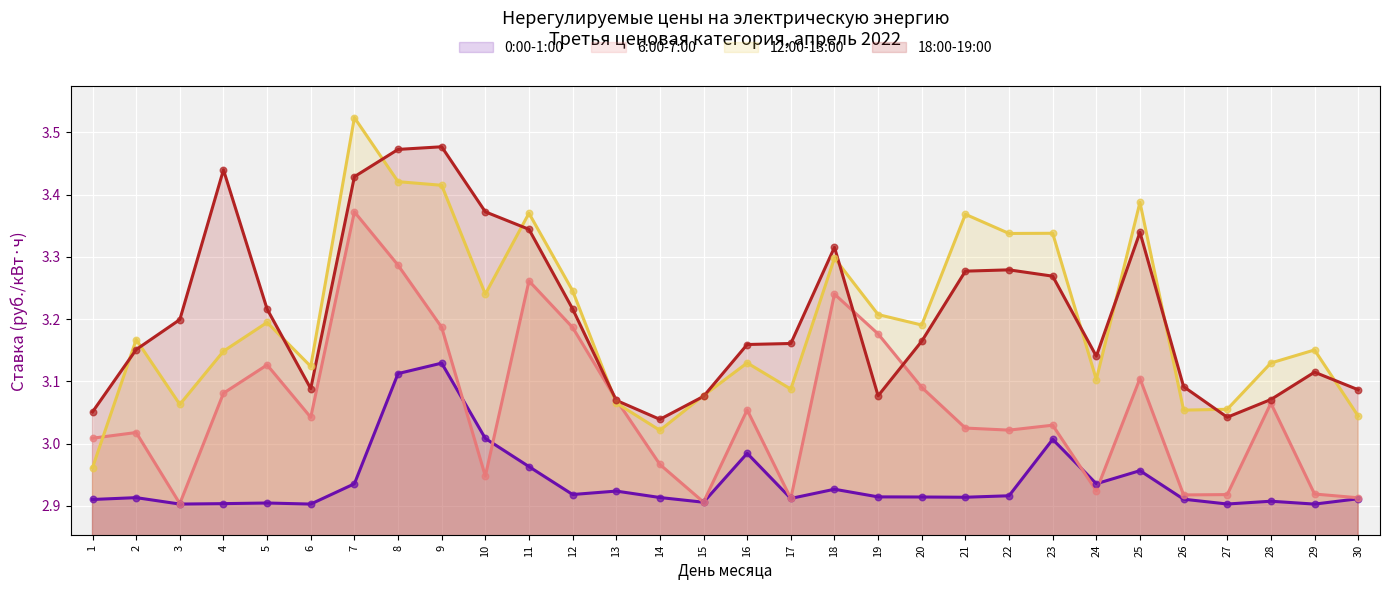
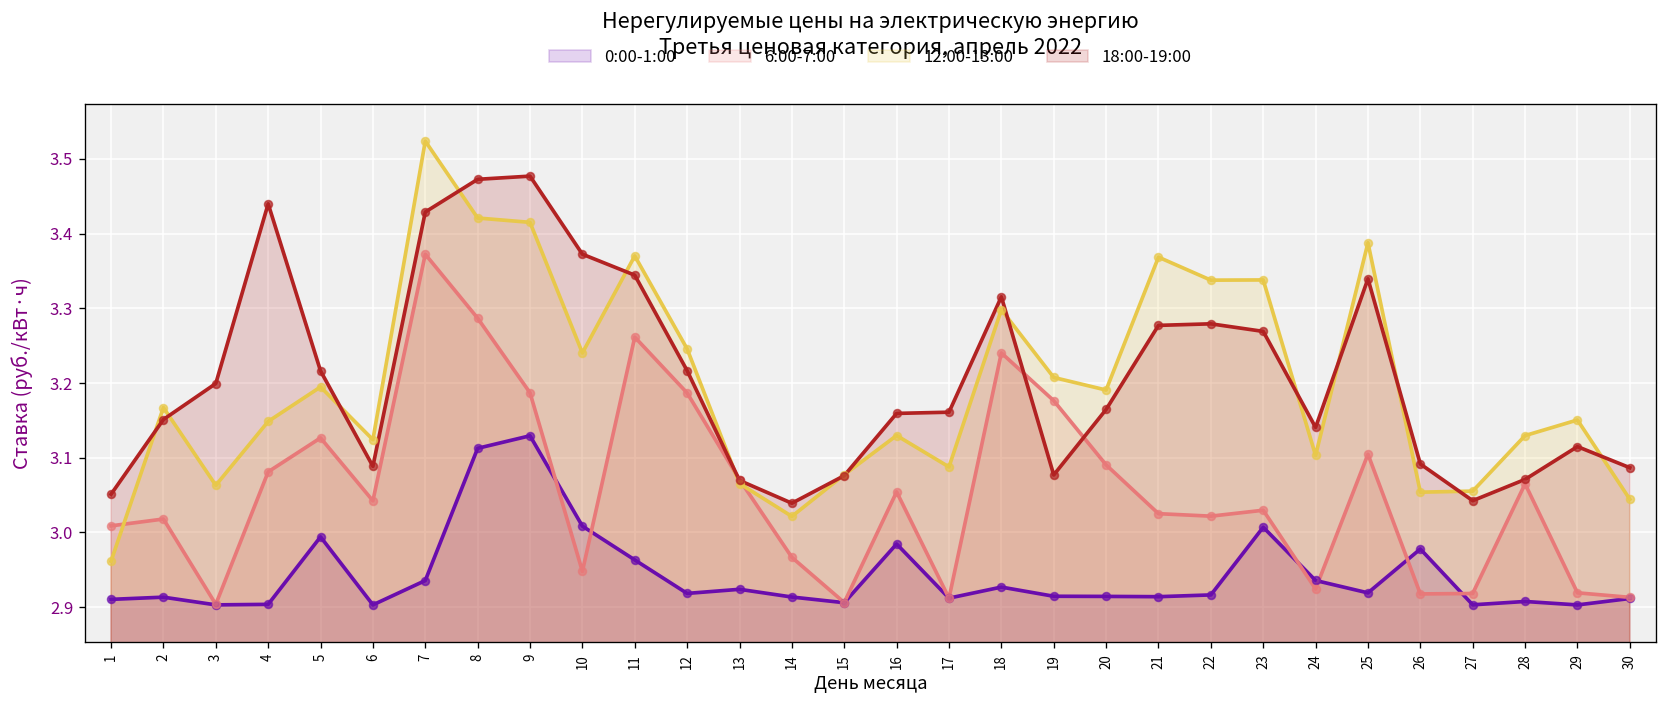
  {
    "0:00-1:00": {
      "1": 2.91,
      "2": 2.91,
      "4": 2.90,
-     "5": 2.90,
+     "5": 2.99,
      "6": 2.90,
      "7": 2.94,
      "8": 3.11,
      "9": 3.13,
      "10": 3.01,
      "11": 2.96,
      "12": 2.92,
      "13": 2.92,
      "14": 2.91,
      "16": 2.98,
      "18": 2.93,
      "19": 2.91,
      "20": 2.91,
      "21": 2.91,
      "22": 2.92,
      "23": 3.01,
      "24": 2.94,
-     "25": 2.96,
-     "26": 2.91,
+     "25": 2.92,
+     "26": 2.98,
      "27": 2.90,
      "28": 2.91,
      "29": 2.90
    },
    "6:00-7:00": {
      "1": 3.01,
      "2": 3.02,
      "4": 3.08,
      "5": 3.13,
      "6": 3.04,
      "7": 3.37,
      "8": 3.29,
      "9": 3.19,
      "10": 2.95,
      "11": 3.26,
      "12": 3.19,
      "14": 2.97,
      "16": 3.05,
      "18": 3.24,
      "19": 3.18,
      "20": 3.09,
      "21": 3.03,
      "22": 3.02,
      "23": 3.03,
      "24": 2.92,
      "25": 3.10,
      "26": 2.92,
      "27": 2.92,
      "28": 3.07,
      "29": 2.92
    },
    "12:00-13:00": {
      "1": 2.96,
      "2": 3.17,
      "3": 3.06,
      "4": 3.15,
      "5": 3.19,
      "6": 3.12,
      "7": 3.52,
      "8": 3.42,
      "9": 3.42,
      "10": 3.24,
      "11": 3.37,
      "12": 3.25,
      "14": 3.02,
      "16": 3.13,
      "17": 3.09,
      "18": 3.30,
      "19": 3.21,
      "20": 3.19,
      "21": 3.37,
      "22": 3.34,
      "23": 3.34,
      "24": 3.10,
      "25": 3.39,
      "26": 3.05,
      "27": 3.06,
      "28": 3.13,
      "29": 3.15,
      "30": 3.04
    },
    "18:00-19:00": {
      "1": 3.05,
      "2": 3.15,
      "3": 3.20,
      "4": 3.44,
      "5": 3.22,
      "6": 3.09,
      "7": 3.43,
      "8": 3.47,
      "9": 3.48,
      "10": 3.37,
      "11": 3.34,
      "12": 3.22,
      "14": 3.04,
      "16": 3.16,
      "17": 3.16,
      "18": 3.32,
      "19": 3.08,
      "20": 3.16,
      "21": 3.28,
      "22": 3.28,
      "23": 3.27,
      "24": 3.14,
      "25": 3.34,
      "26": 3.09,
      "27": 3.04,
      "28": 3.07,
      "29": 3.11,
      "30": 3.09
    }
  }
